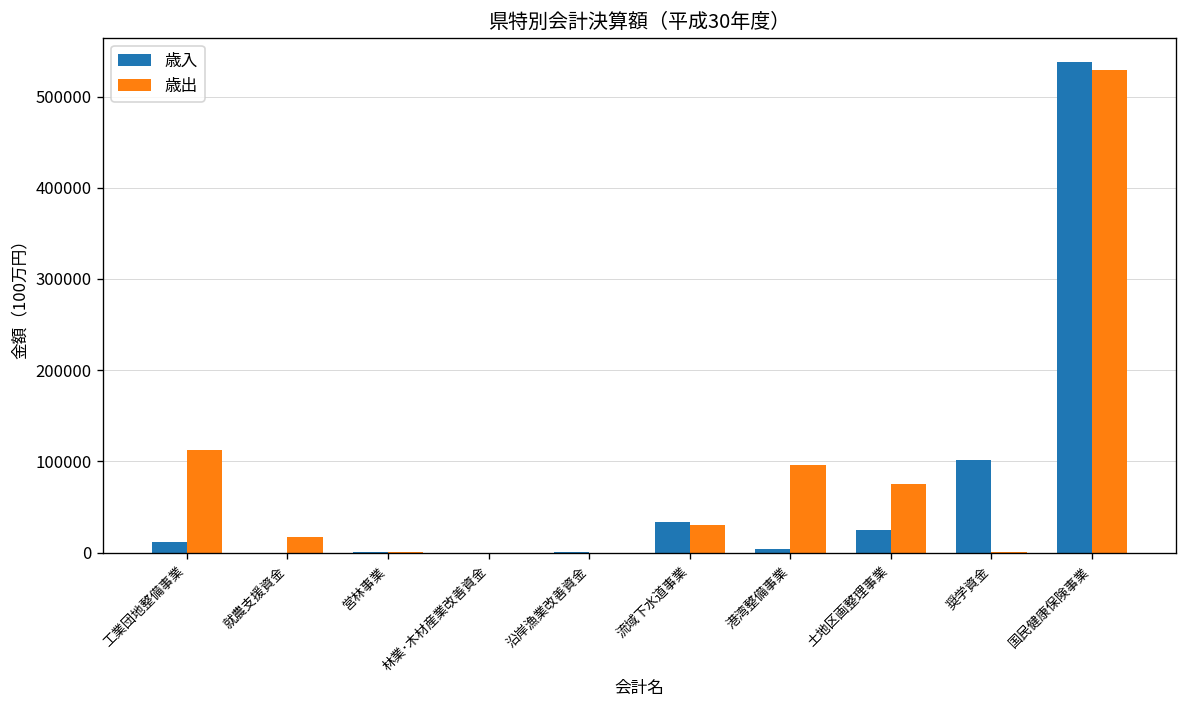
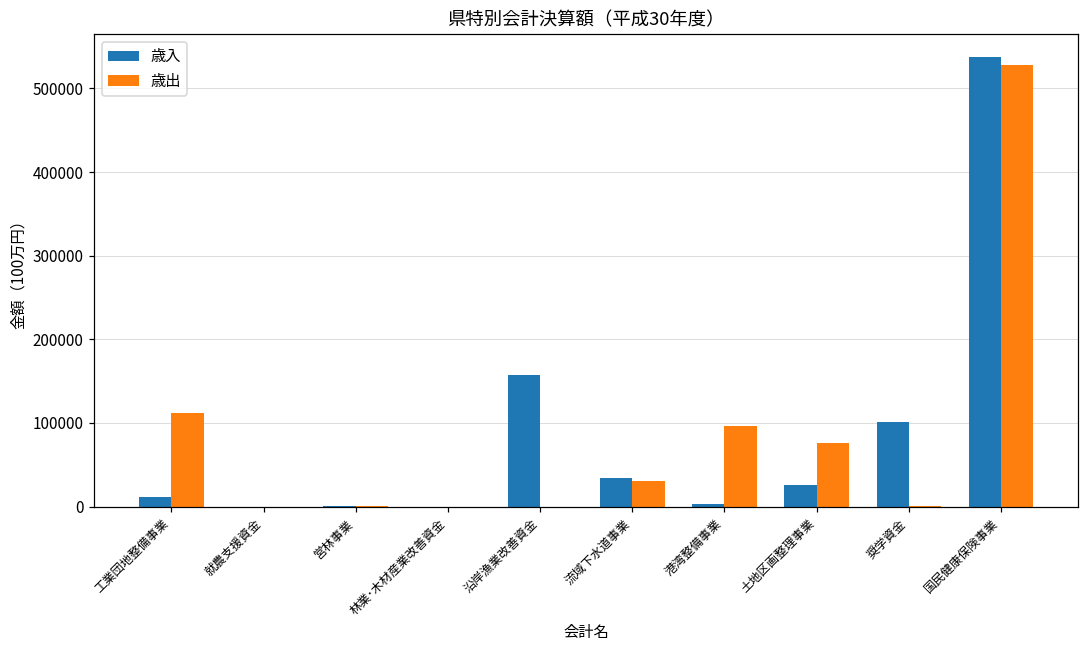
  {
    "歳入": {
      "工業団地整備事業": 10000,
-     "沿岸漁業改善資金": 0,
+     "沿岸漁業改善資金": 160000,
      "流域下水道事業": 30000,
      "港湾整備事業": 0,
      "土地区画整理事業": 30000,
      "奨学資金": 100000,
      "国民健康保険事業": 540000
    },
    "歳出": {
      "工業団地整備事業": 110000,
-     "就農支援資金": 20000,
+     "就農支援資金": 0,
      "流域下水道事業": 30000,
      "港湾整備事業": 100000,
      "土地区画整理事業": 80000,
      "国民健康保険事業": 530000
    }
  }
